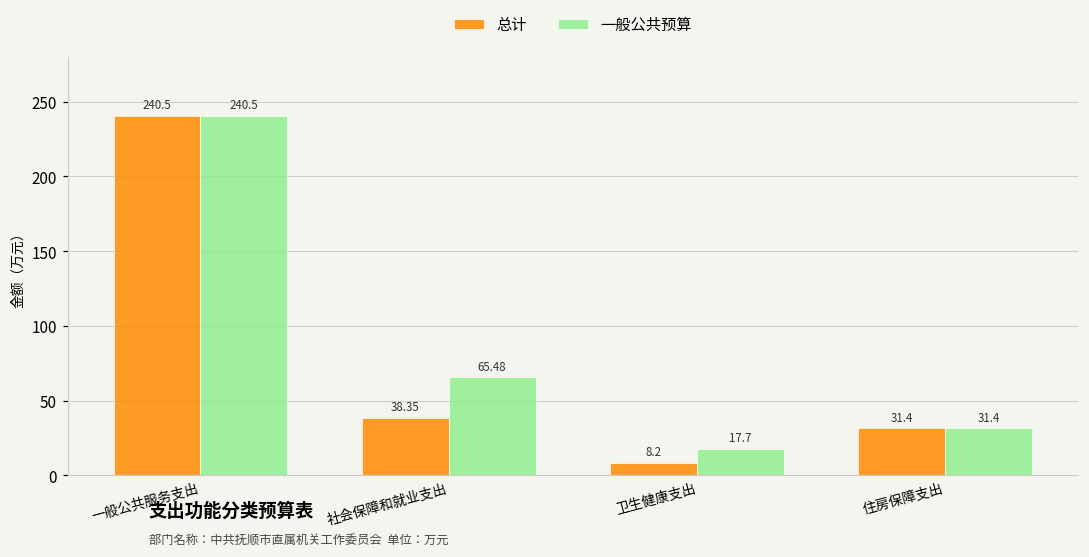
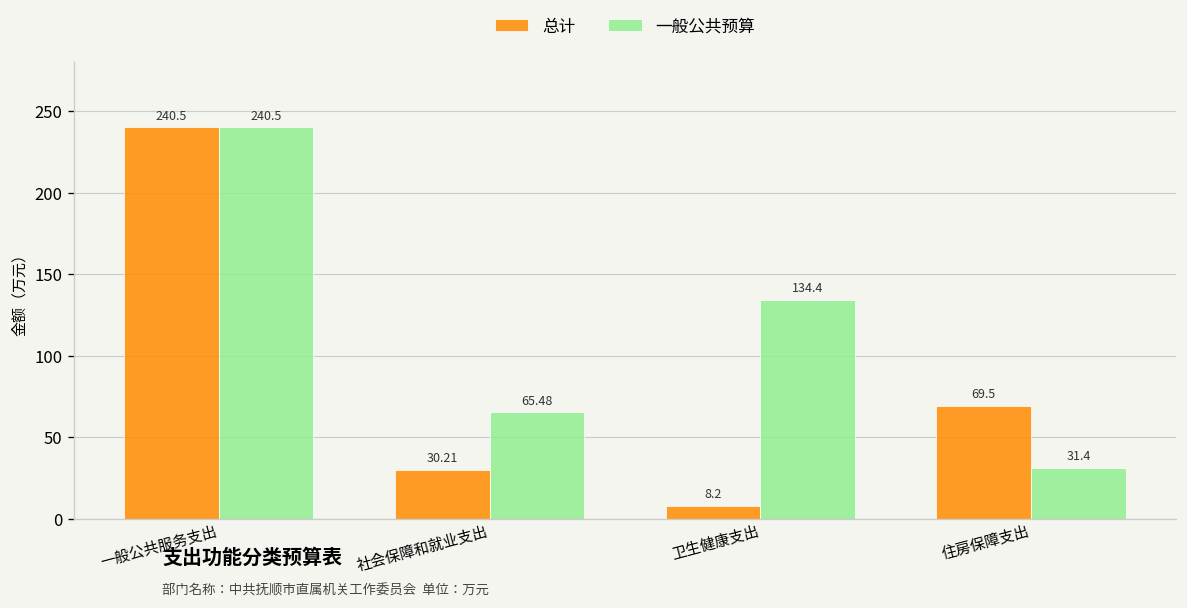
  {
    "总计": {
      "一般公共服务支出": 240.5,
-     "社会保障和就业支出": 38.35,
+     "社会保障和就业支出": 30.21,
      "卫生健康支出": 8.2,
-     "住房保障支出": 31.4
+     "住房保障支出": 69.5
    },
    "一般公共预算": {
      "一般公共服务支出": 240.5,
      "社会保障和就业支出": 65.48,
-     "卫生健康支出": 17.7,
+     "卫生健康支出": 134.4,
      "住房保障支出": 31.4
    }
  }
